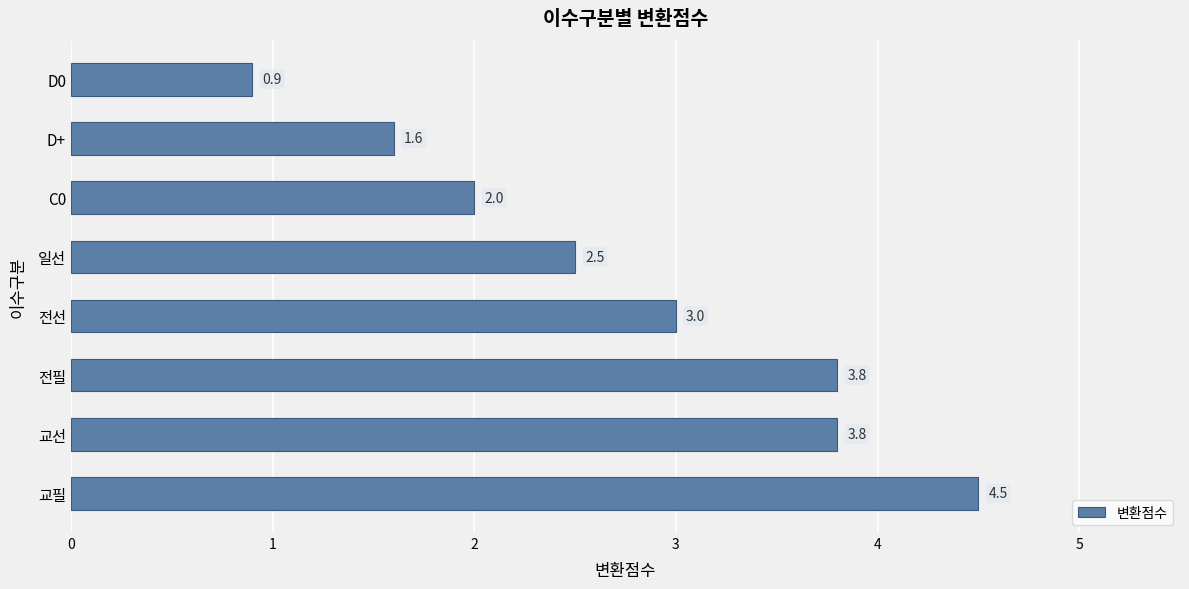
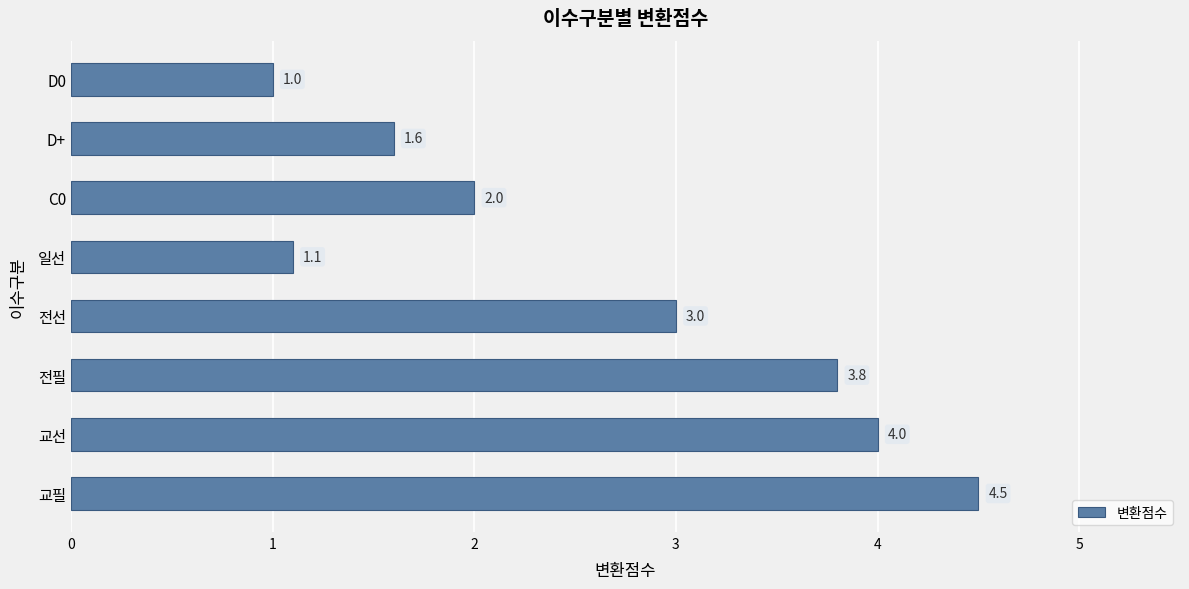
  {
-   "D0": 0.9,
-   "일선": 2.5,
-   "교선": 3.8
+   "D0": 1.0,
+   "일선": 1.1,
+   "교선": 4.0
  }
